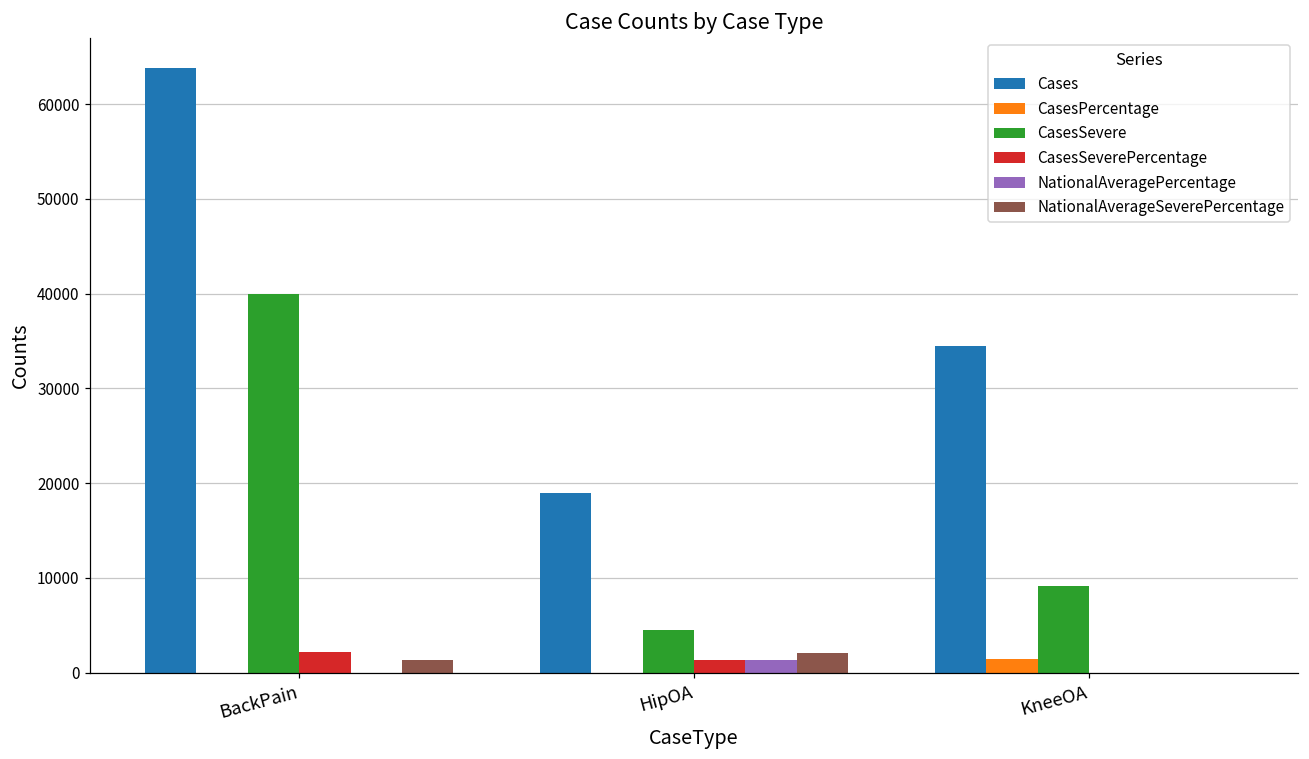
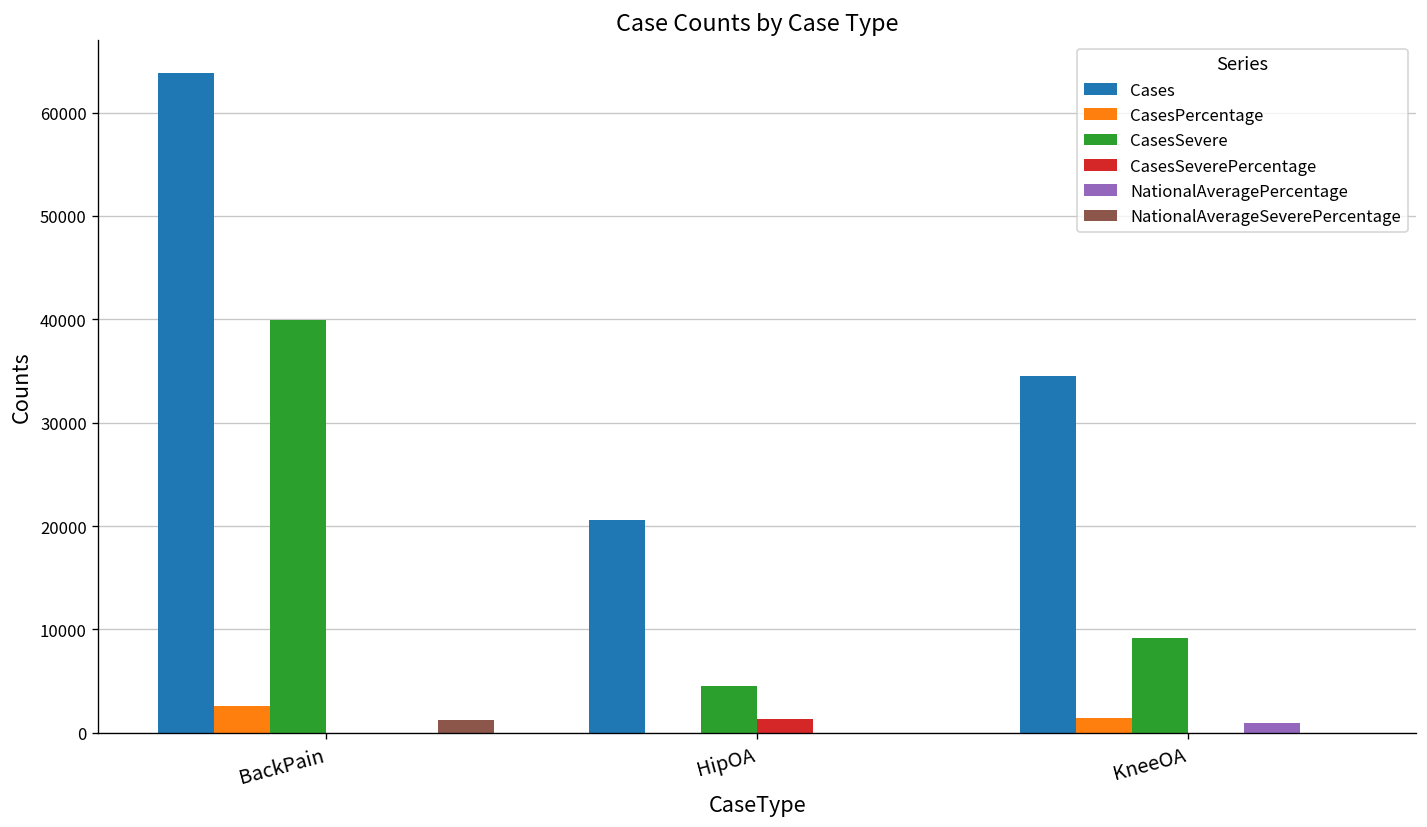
  {
    "Cases": {
      "BackPain": 64000,
-     "HipOA": 19000,
+     "HipOA": 21000,
      "KneeOA": 35000
    },
    "CasesPercentage": {
-     "BackPain": 0,
+     "BackPain": 3000,
      "KneeOA": 1000
    },
    "CasesSevere": {
      "BackPain": 40000,
      "HipOA": 4000,
      "KneeOA": 9000
    },
    "CasesSeverePercentage": {
-     "BackPain": 2000,
+     "BackPain": 0,
      "HipOA": 1000
    },
    "NationalAveragePercentage": {
-     "HipOA": 1000,
-     "KneeOA": 0
+     "HipOA": 0,
+     "KneeOA": 1000
    },
    "NationalAverageSeverePercentage": {
      "BackPain": 1000,
-     "HipOA": 2000
+     "HipOA": 0
    }
  }
